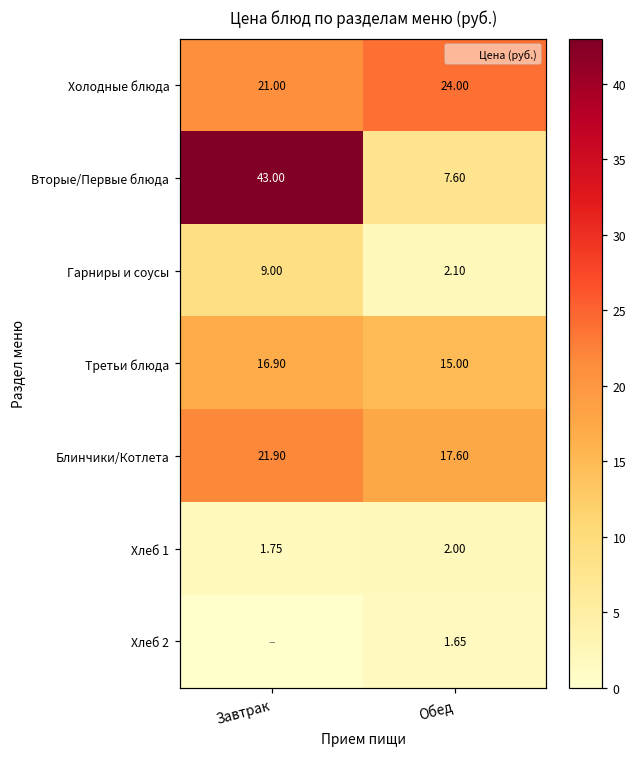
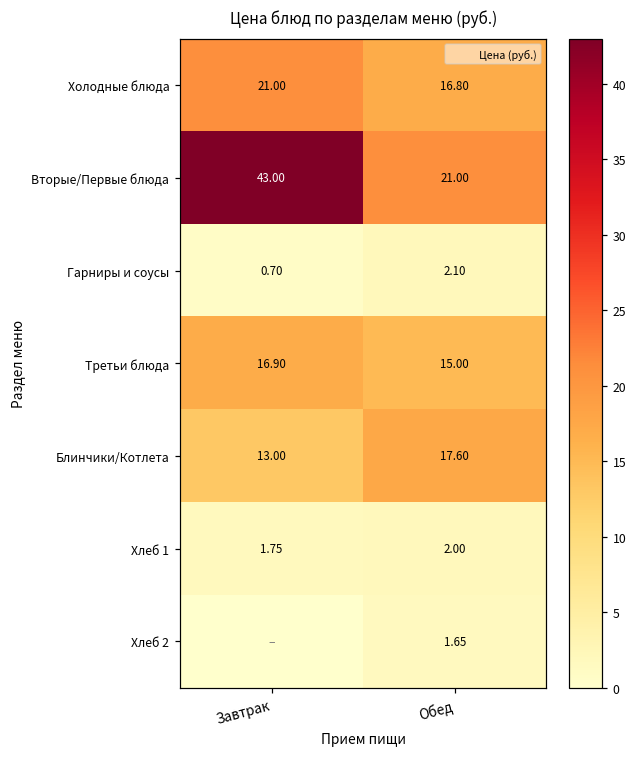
  {
    "Холодные блюда": {
      "Завтрак": 21.00,
-     "Обед": 24.00
+     "Обед": 16.80
    },
    "Вторые/Первые блюда": {
      "Завтрак": 43.00,
-     "Обед": 7.60
+     "Обед": 21.00
    },
    "Гарниры и соусы": {
-     "Завтрак": 9.00,
+     "Завтрак": 0.70,
      "Обед": 2.10
    },
    "Третьи блюда": {
      "Завтрак": 16.90,
      "Обед": 15.00
    },
    "Блинчики/Котлета": {
-     "Завтрак": 21.90,
+     "Завтрак": 13.00,
      "Обед": 17.60
    },
    "Хлеб 1": {
      "Завтрак": 1.75,
      "Обед": 2.00
    },
    "Хлеб 2": {
      "Обед": 1.65
    }
  }
